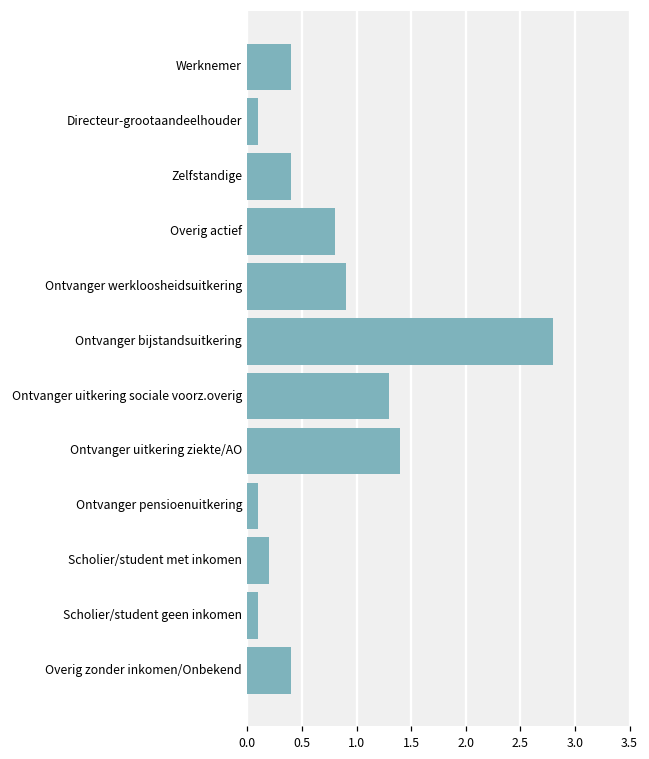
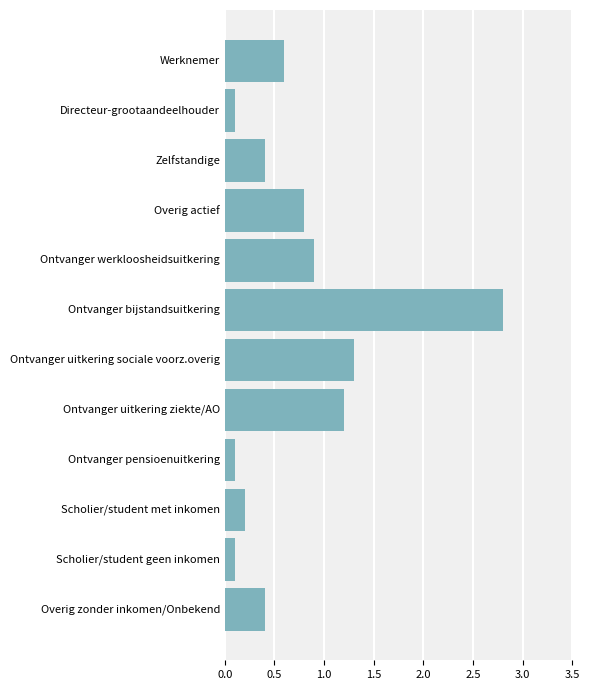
  {
-   "Werknemer": 0.4,
+   "Werknemer": 0.6,
    "Directeur-grootaandeelhouder": 0.1,
    "Zelfstandige": 0.4,
    "Overig actief": 0.8,
    "Ontvanger werkloosheidsuitkering": 0.9,
    "Ontvanger bijstandsuitkering": 2.8,
    "Ontvanger uitkering sociale voorz.overig": 1.3,
-   "Ontvanger uitkering ziekte/AO": 1.4,
+   "Ontvanger uitkering ziekte/AO": 1.2,
    "Ontvanger pensioenuitkering": 0.1,
    "Scholier/student met inkomen": 0.2,
    "Scholier/student geen inkomen": 0.1,
    "Overig zonder inkomen/Onbekend": 0.4
  }
